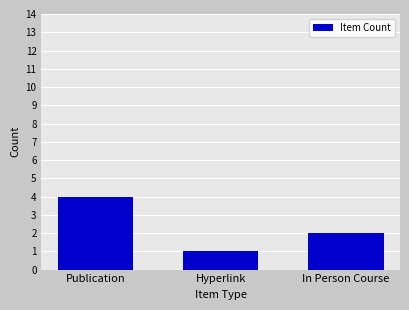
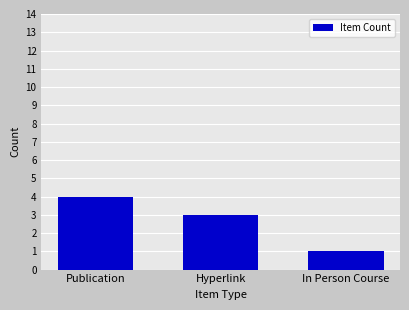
  {
    "Publication": 4,
-   "Hyperlink": 1,
-   "In Person Course": 2
+   "Hyperlink": 3,
+   "In Person Course": 1
  }
